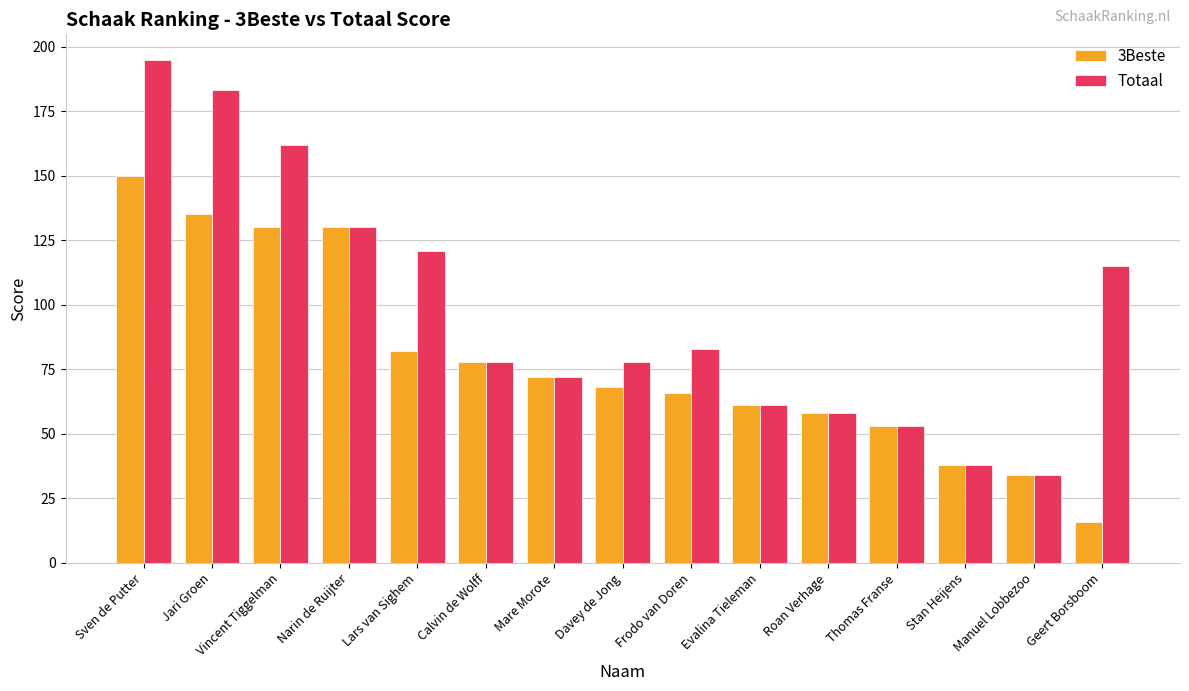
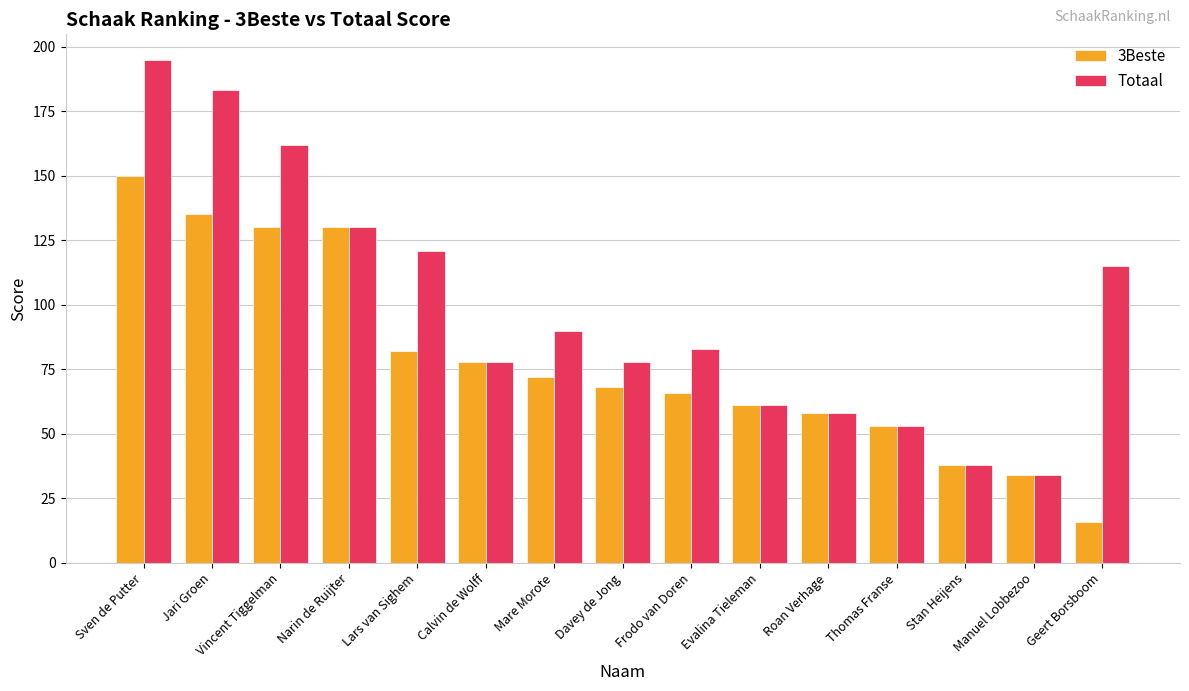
  {
    "3Beste": {
      "Sven de Putter": 150,
      "Jari Groen": 135,
      "Vincent Tiggelman": 130,
      "Narin de Ruijter": 130,
      "Lars van Sighem": 82,
      "Calvin de Wolff": 78,
      "Mare Morote": 72,
      "Davey de Jong": 68,
      "Frodo van Doren": 66,
      "Evalina Tieleman": 61,
      "Roan Verhage": 58,
      "Thomas Franse": 53,
      "Stan Heijens": 38,
      "Manuel Lobbezoo": 34,
      "Geert Borsboom": 16
    },
    "Totaal": {
      "Sven de Putter": 195,
      "Jari Groen": 183,
      "Vincent Tiggelman": 162,
      "Narin de Ruijter": 130,
      "Lars van Sighem": 121,
      "Calvin de Wolff": 78,
-     "Mare Morote": 72,
+     "Mare Morote": 90,
      "Davey de Jong": 78,
      "Frodo van Doren": 83,
      "Evalina Tieleman": 61,
      "Roan Verhage": 58,
      "Thomas Franse": 53,
      "Stan Heijens": 38,
      "Manuel Lobbezoo": 34,
      "Geert Borsboom": 115
    }
  }
